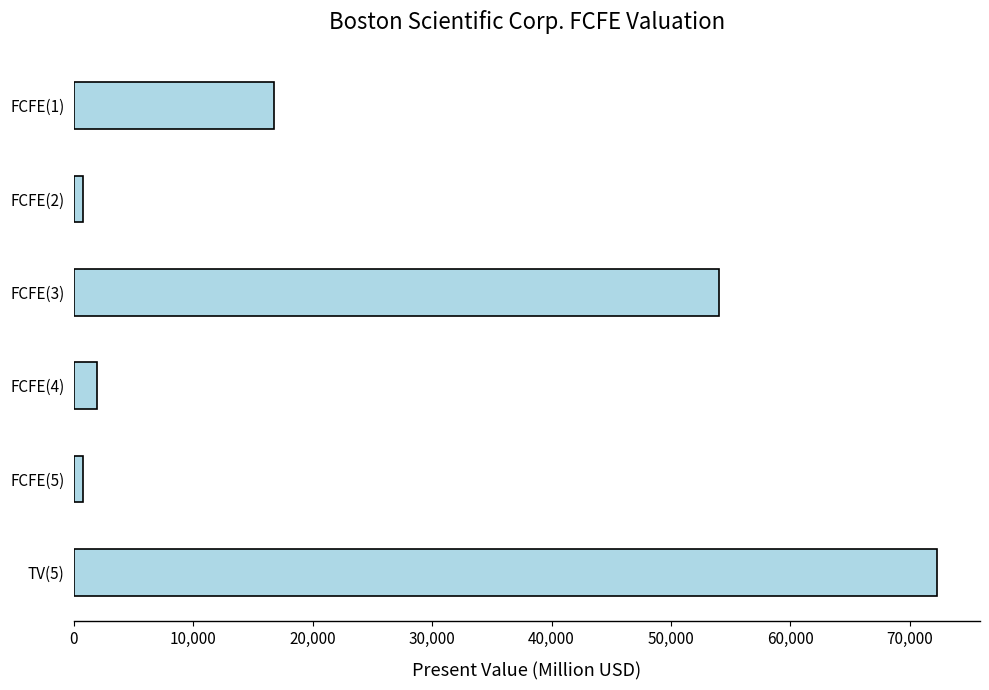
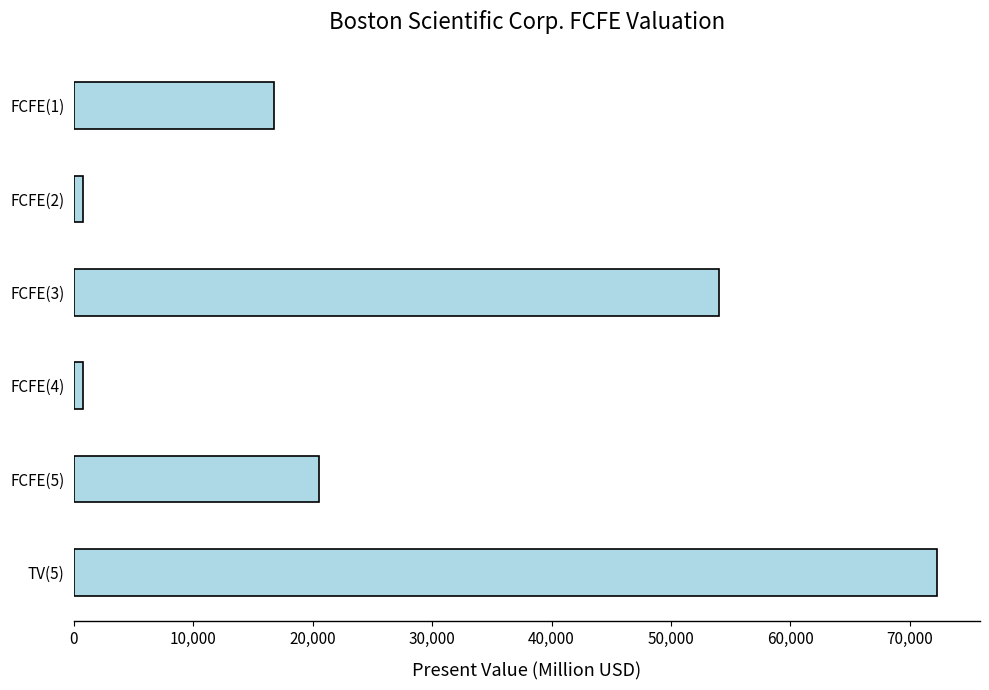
  {
    "FCFE(1)": "16,700",
    "FCFE(2)": "800",
    "FCFE(3)": "54,000",
-   "FCFE(4)": "1,900",
-   "FCFE(5)": "800",
+   "FCFE(4)": "800",
+   "FCFE(5)": "20,500",
    "TV(5)": "72,300"
  }
